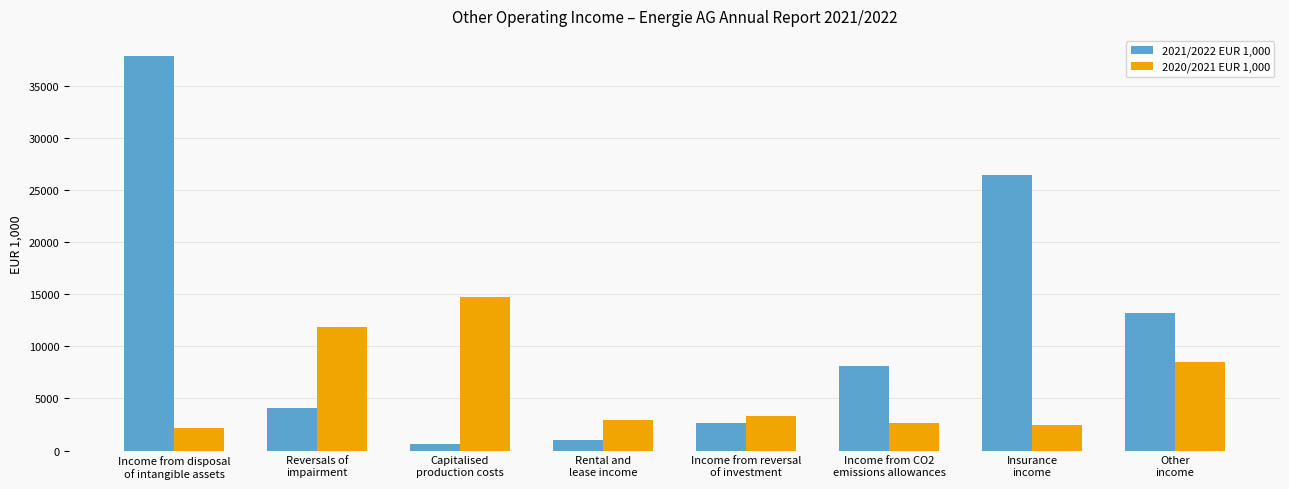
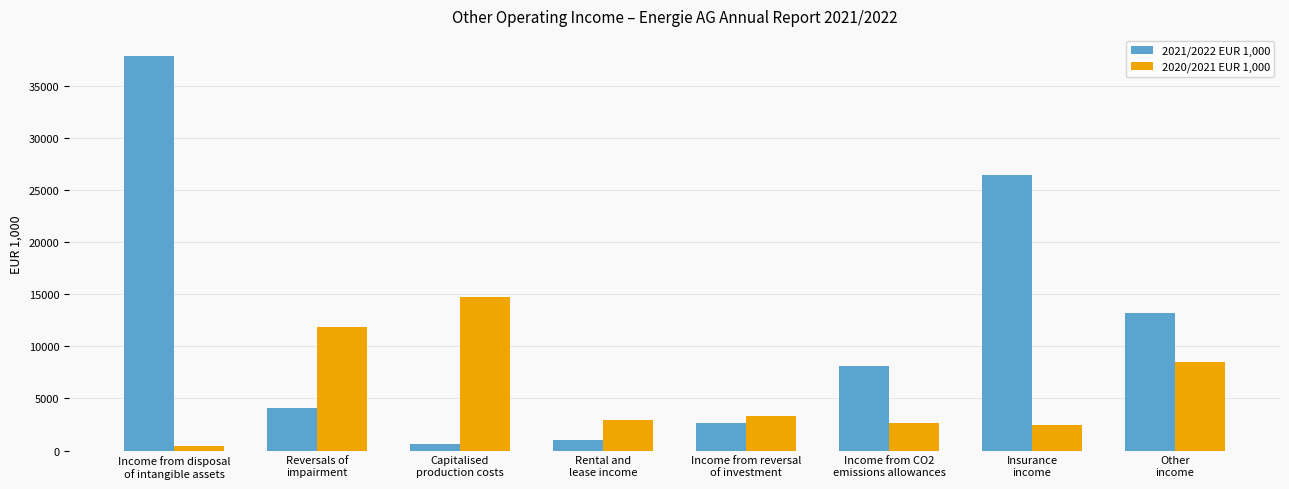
  {
    "2021/2022 EUR 1,000": {
      "Income from disposal of intangible assets": 37900,
      "Reversals of impairment": 4100,
      "Capitalised production costs": 600,
      "Rental and lease income": 1000,
      "Income from reversal of investment": 2700,
      "Income from CO2 emissions allowances": 8100,
      "Insurance income": 26500,
      "Other income": 13100
    },
    "2020/2021 EUR 1,000": {
-     "Income from disposal of intangible assets": 2200,
+     "Income from disposal of intangible assets": 400,
      "Reversals of impairment": 11900,
      "Capitalised production costs": 14700,
      "Rental and lease income": 2900,
      "Income from reversal of investment": 3400,
      "Income from CO2 emissions allowances": 2700,
      "Insurance income": 2500,
      "Other income": 8500
    }
  }
